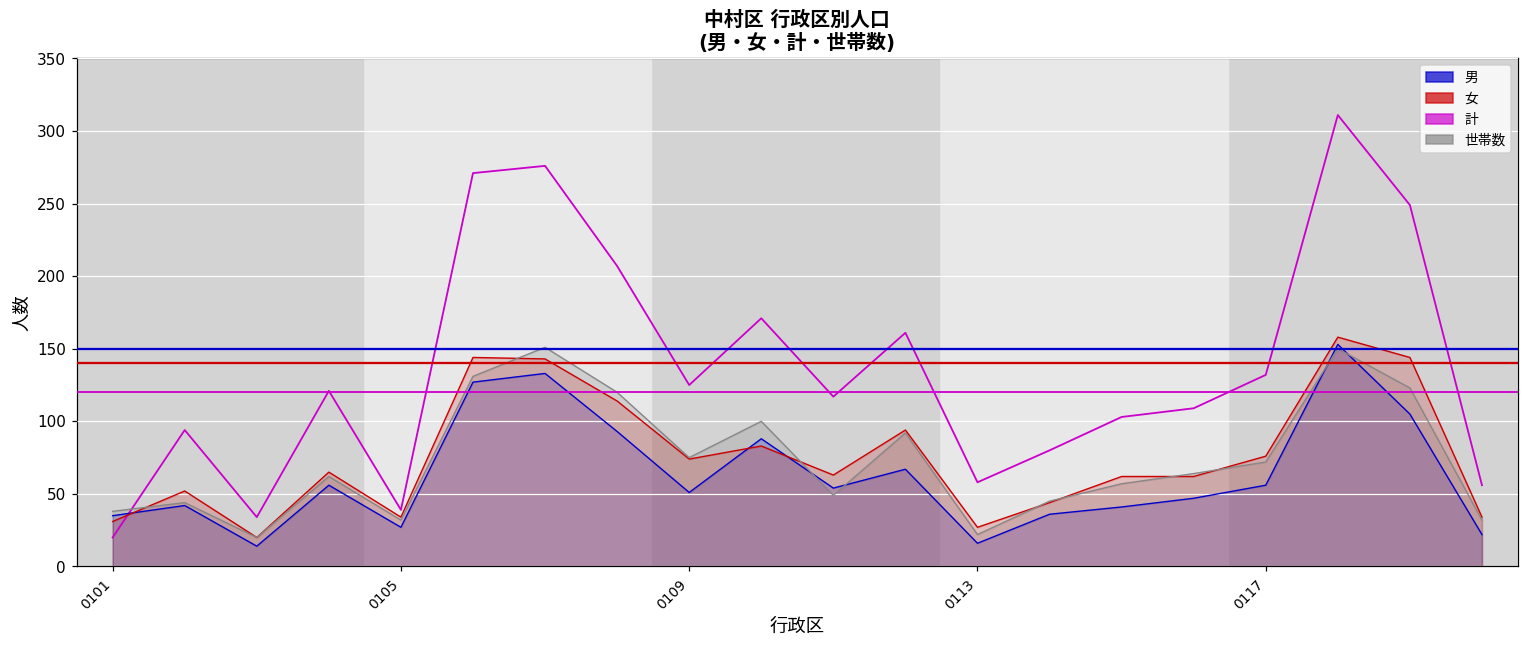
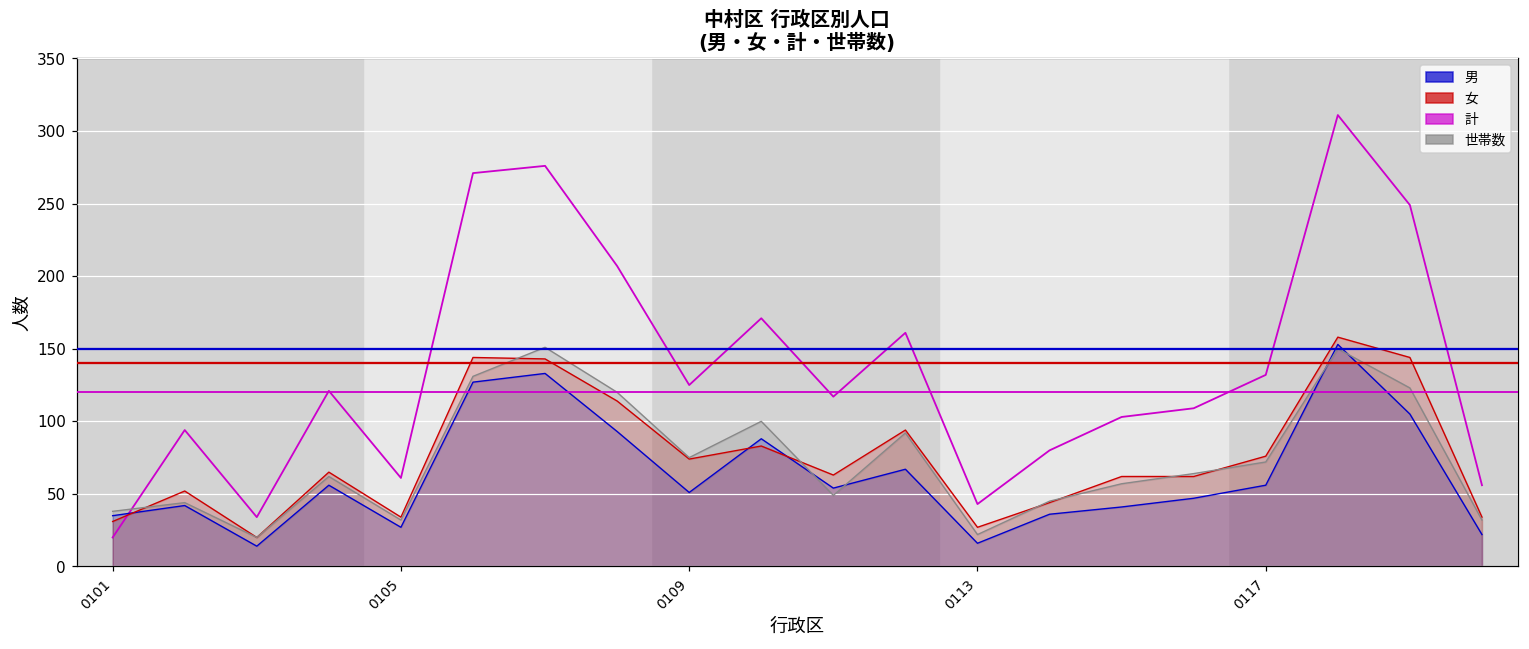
  {
    "計": {
      "0101": 20,
-     "0105": 39,
+     "0105": 61,
      "0109": 125,
-     "0113": 58,
+     "0113": 43,
      "0117": 132
    }
  }
